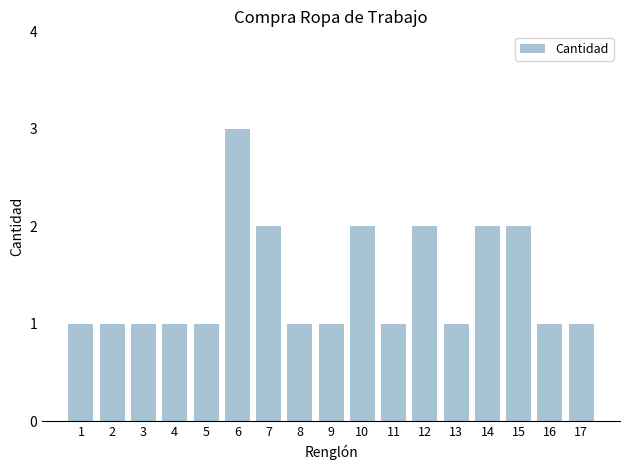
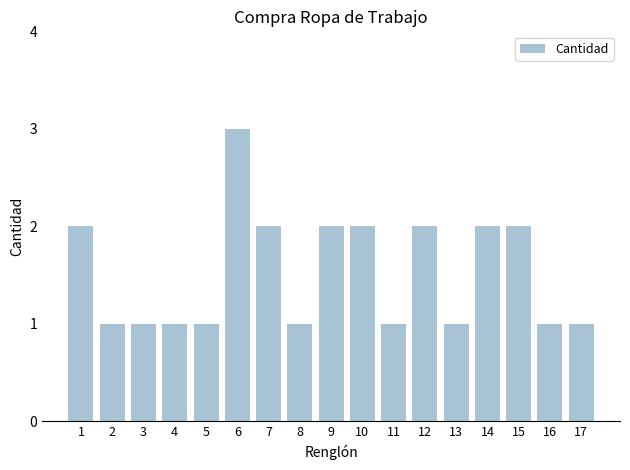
  {
-   "1": 1,
+   "1": 2,
    "2": 1,
    "3": 1,
    "4": 1,
    "5": 1,
    "6": 3,
    "7": 2,
    "8": 1,
-   "9": 1,
+   "9": 2,
    "10": 2,
    "11": 1,
    "12": 2,
    "13": 1,
    "14": 2,
    "15": 2,
    "16": 1,
    "17": 1
  }
